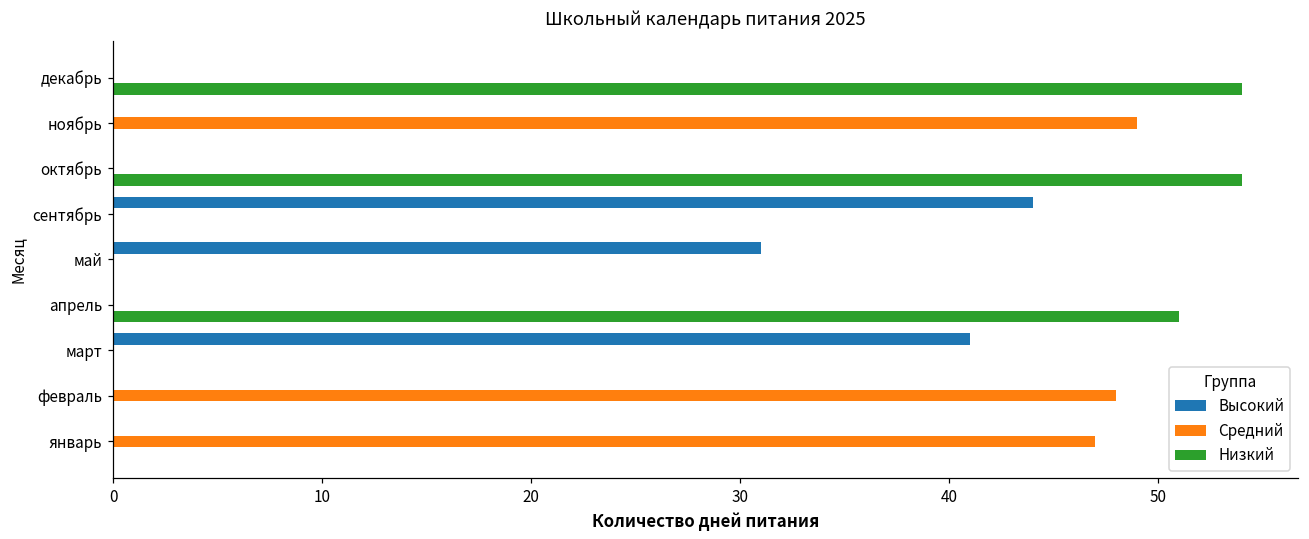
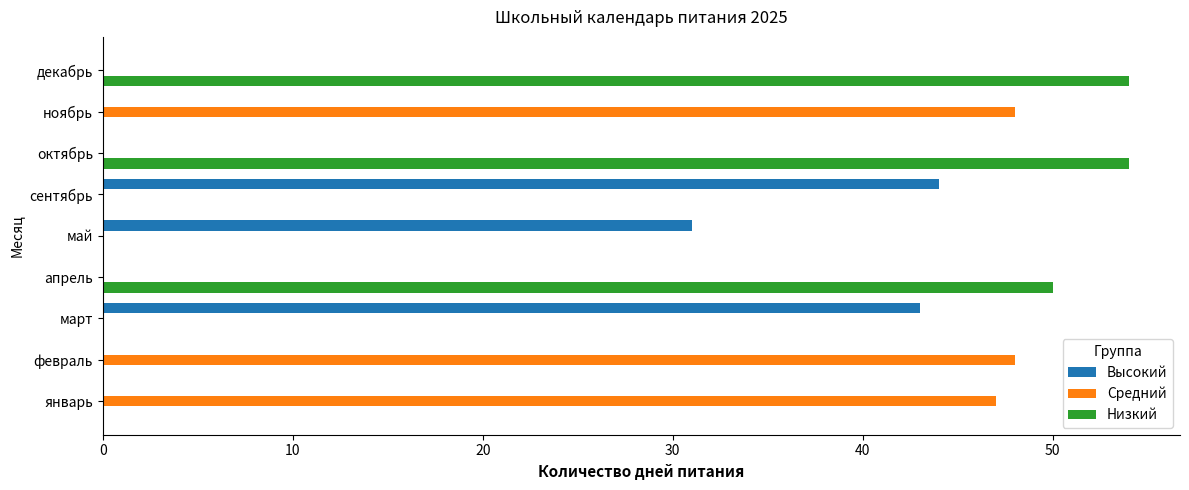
  {
    "Высокий": {
      "декабрь": 0,
      "ноябрь": 0,
      "октябрь": 0,
      "сентябрь": 44,
      "май": 31,
      "апрель": 0,
-     "март": 41,
+     "март": 43,
      "февраль": 0,
      "январь": 0
    },
    "Средний": {
      "декабрь": 0,
-     "ноябрь": 49,
+     "ноябрь": 48,
      "октябрь": 0,
      "сентябрь": 0,
      "май": 0,
      "апрель": 0,
      "март": 0,
      "февраль": 48,
      "январь": 47
    },
    "Низкий": {
      "декабрь": 54,
      "ноябрь": 0,
      "октябрь": 54,
      "сентябрь": 0,
      "май": 0,
-     "апрель": 51,
+     "апрель": 50,
      "март": 0,
      "февраль": 0,
      "январь": 0
    }
  }
